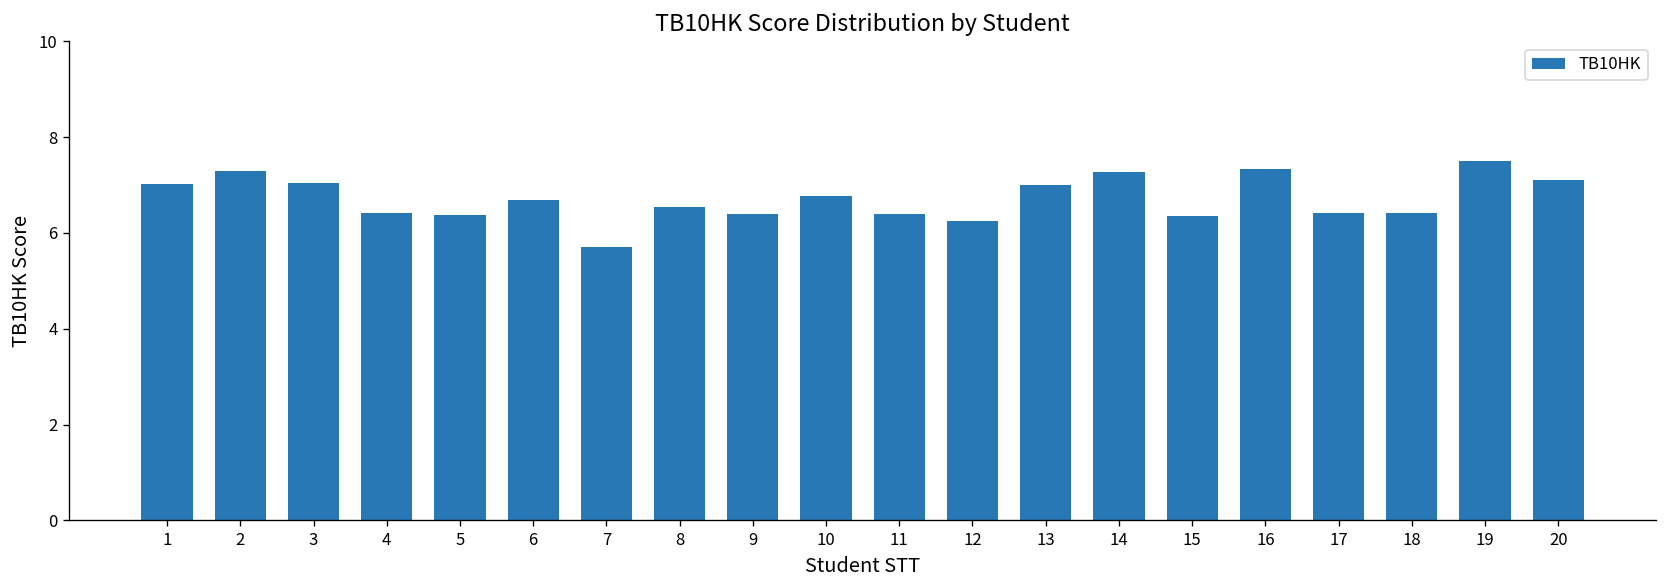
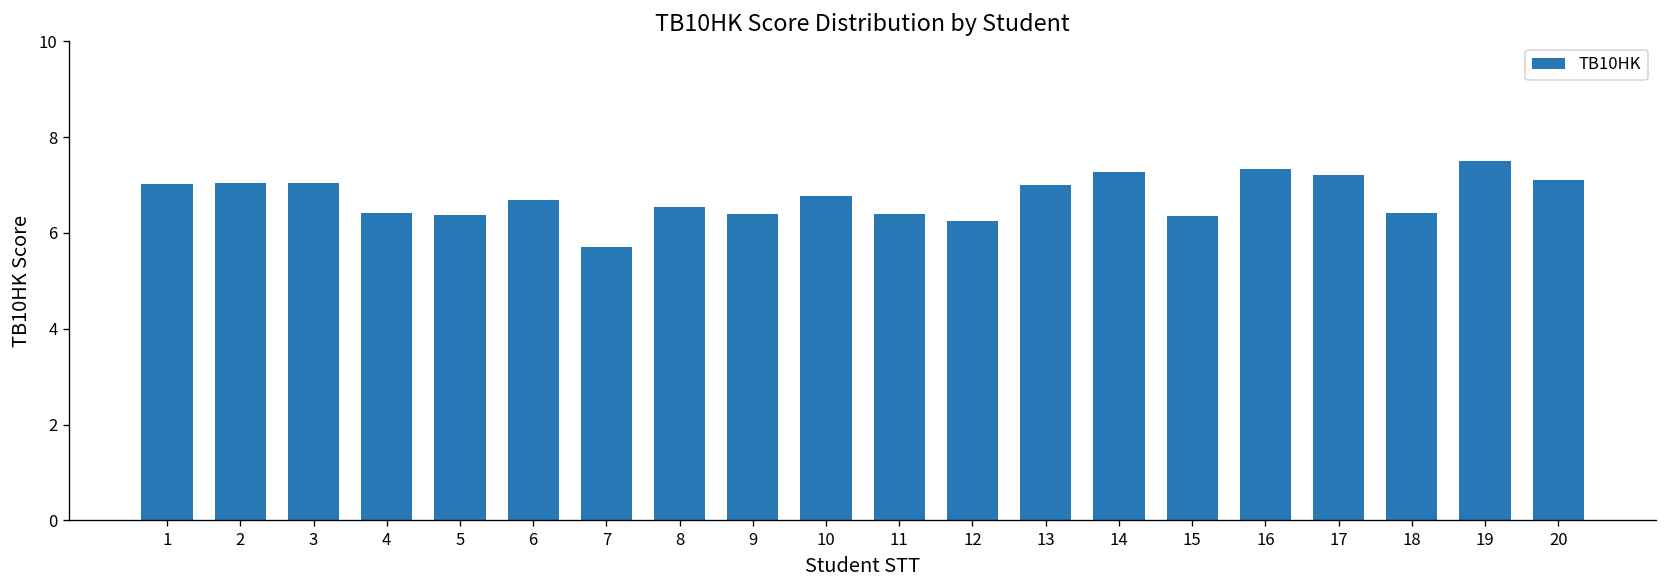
  {
    "1": 7.0,
-   "2": 7.3,
+   "2": 7.0,
    "3": 7.1,
    "4": 6.4,
    "5": 6.4,
    "6": 6.7,
    "7": 5.7,
    "8": 6.5,
    "9": 6.4,
    "10": 6.8,
    "11": 6.4,
    "12": 6.2,
    "13": 7.0,
    "14": 7.3,
    "15": 6.4,
    "16": 7.3,
-   "17": 6.4,
+   "17": 7.2,
    "18": 6.4,
    "19": 7.5,
    "20": 7.1
  }
